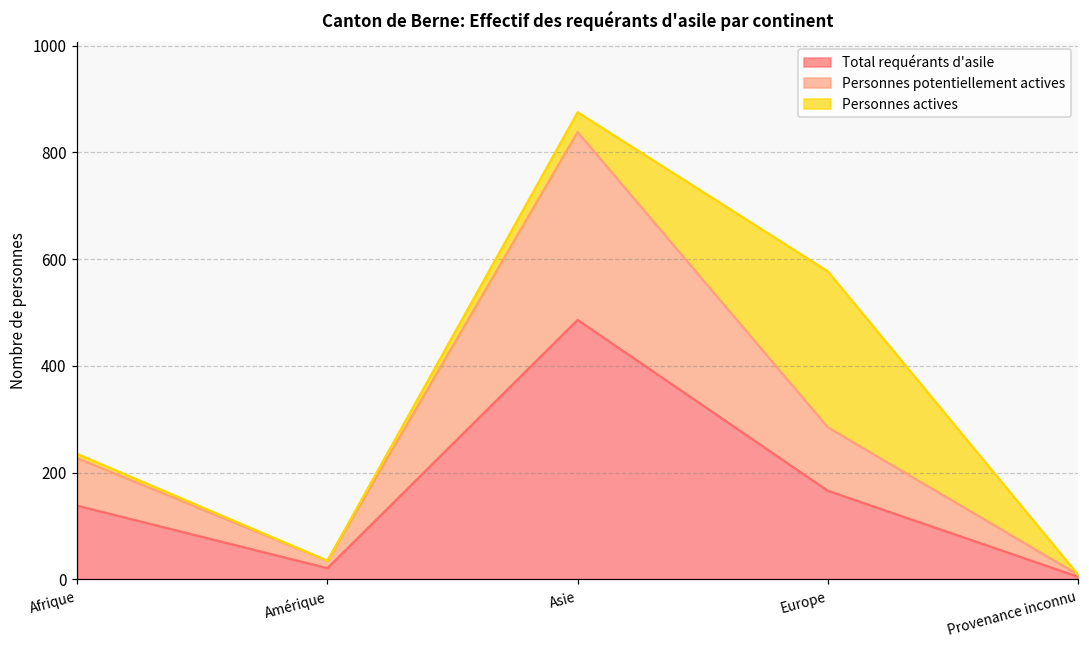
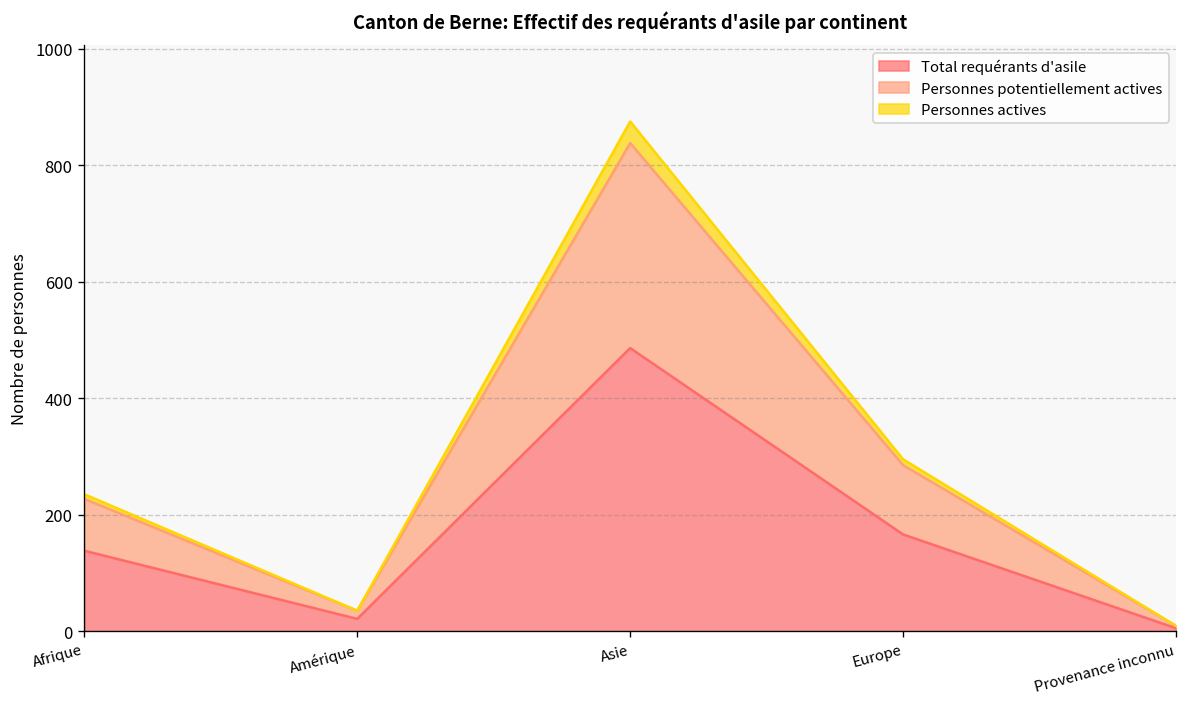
  {
    "Personnes actives": {
      "Afrique": 10,
      "Asie": 40,
-     "Europe": 290
+     "Europe": 10
    }
  }
